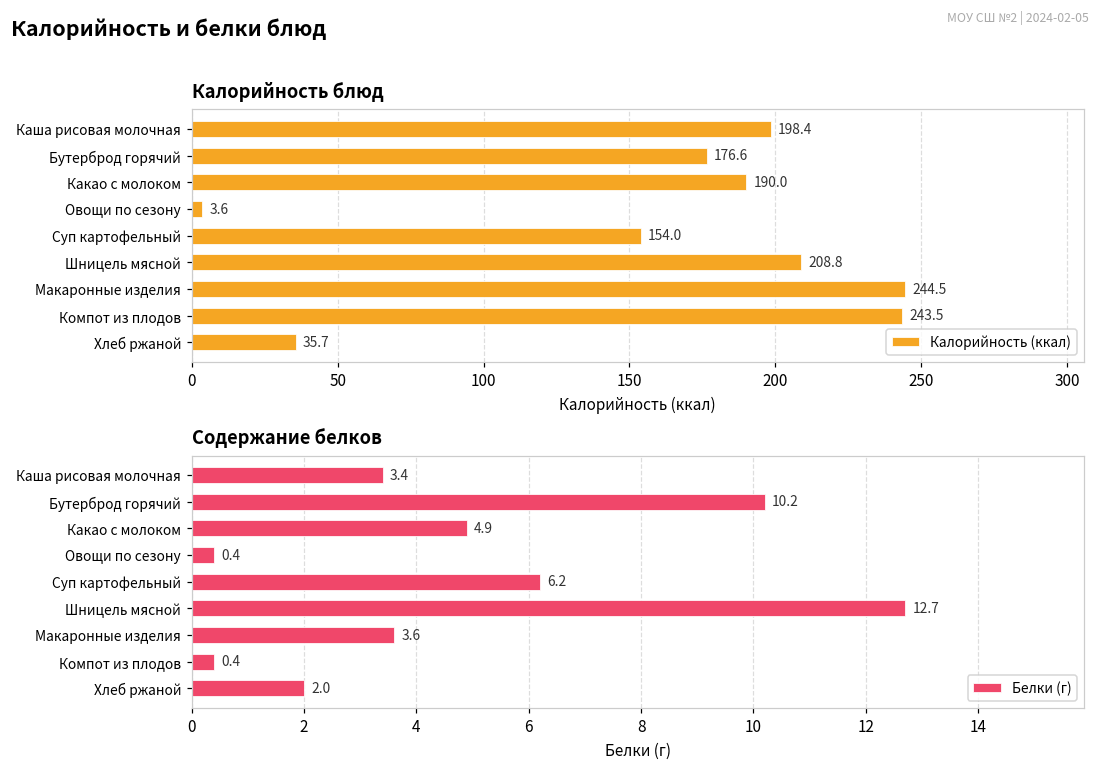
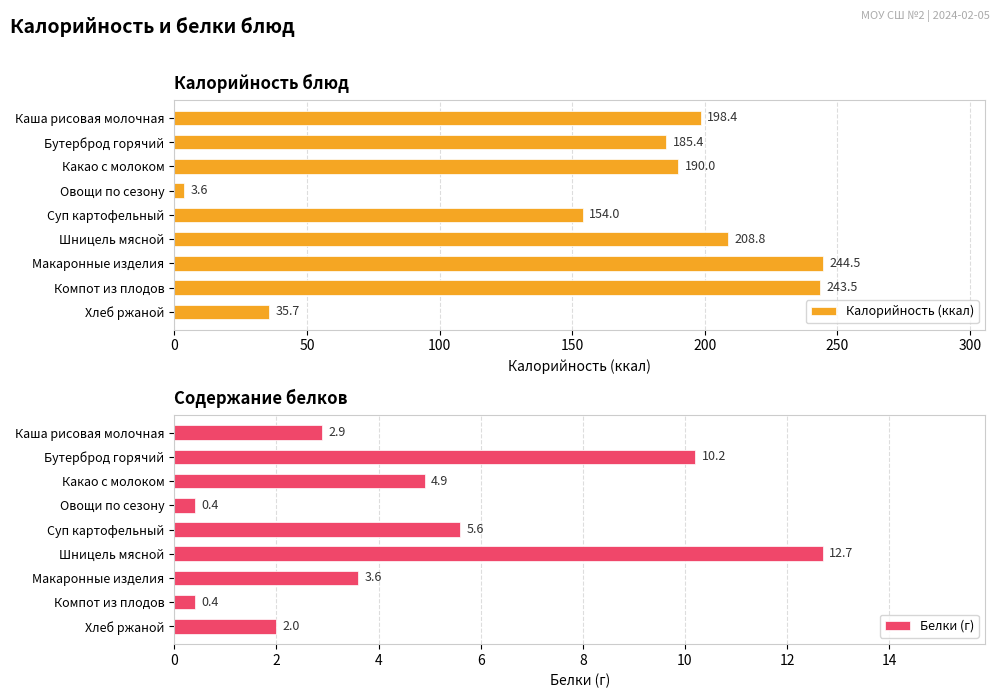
  {
    "Калорийность блюд": {
      "Каша рисовая молочная": 198.4,
-     "Бутерброд горячий": 176.6,
+     "Бутерброд горячий": 185.4,
      "Какао с молоком": 190.0,
      "Овощи по сезону": 3.6,
      "Суп картофельный": 154.0,
      "Шницель мясной": 208.8,
      "Макаронные изделия": 244.5,
      "Компот из плодов": 243.5,
      "Хлеб ржаной": 35.7
    },
    "Содержание белков": {
-     "Каша рисовая молочная": 3.4,
+     "Каша рисовая молочная": 2.9,
      "Бутерброд горячий": 10.2,
      "Какао с молоком": 4.9,
      "Овощи по сезону": 0.4,
-     "Суп картофельный": 6.2,
+     "Суп картофельный": 5.6,
      "Шницель мясной": 12.7,
      "Макаронные изделия": 3.6,
      "Компот из плодов": 0.4,
      "Хлеб ржаной": 2.0
    }
  }
